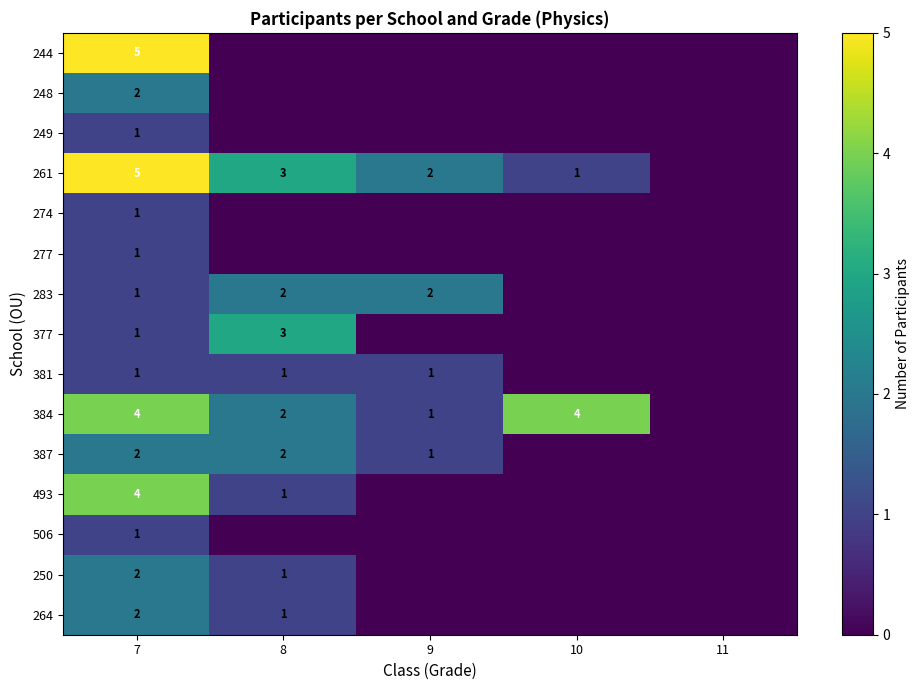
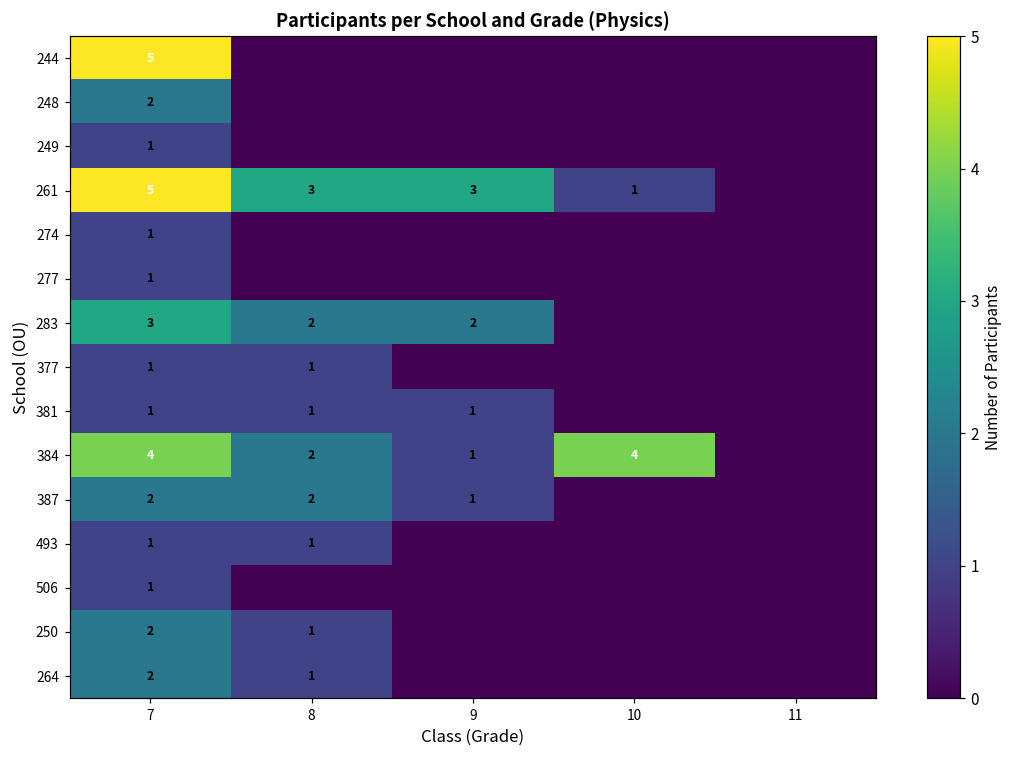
  {
    "244": {
      "7": 5
    },
    "248": {
      "7": 2
    },
    "249": {
      "7": 1
    },
    "261": {
      "7": 5,
      "8": 3,
-     "9": 2,
+     "9": 3,
      "10": 1
    },
    "274": {
      "7": 1
    },
    "277": {
      "7": 1
    },
    "283": {
-     "7": 1,
+     "7": 3,
      "8": 2,
      "9": 2
    },
    "377": {
      "7": 1,
-     "8": 3
+     "8": 1
    },
    "381": {
      "7": 1,
      "8": 1,
      "9": 1
    },
    "384": {
      "7": 4,
      "8": 2,
      "9": 1,
      "10": 4
    },
    "387": {
      "7": 2,
      "8": 2,
      "9": 1
    },
    "493": {
-     "7": 4,
+     "7": 1,
      "8": 1
    },
    "506": {
      "7": 1
    },
    "250": {
      "7": 2,
      "8": 1
    },
    "264": {
      "7": 2,
      "8": 1
    }
  }
